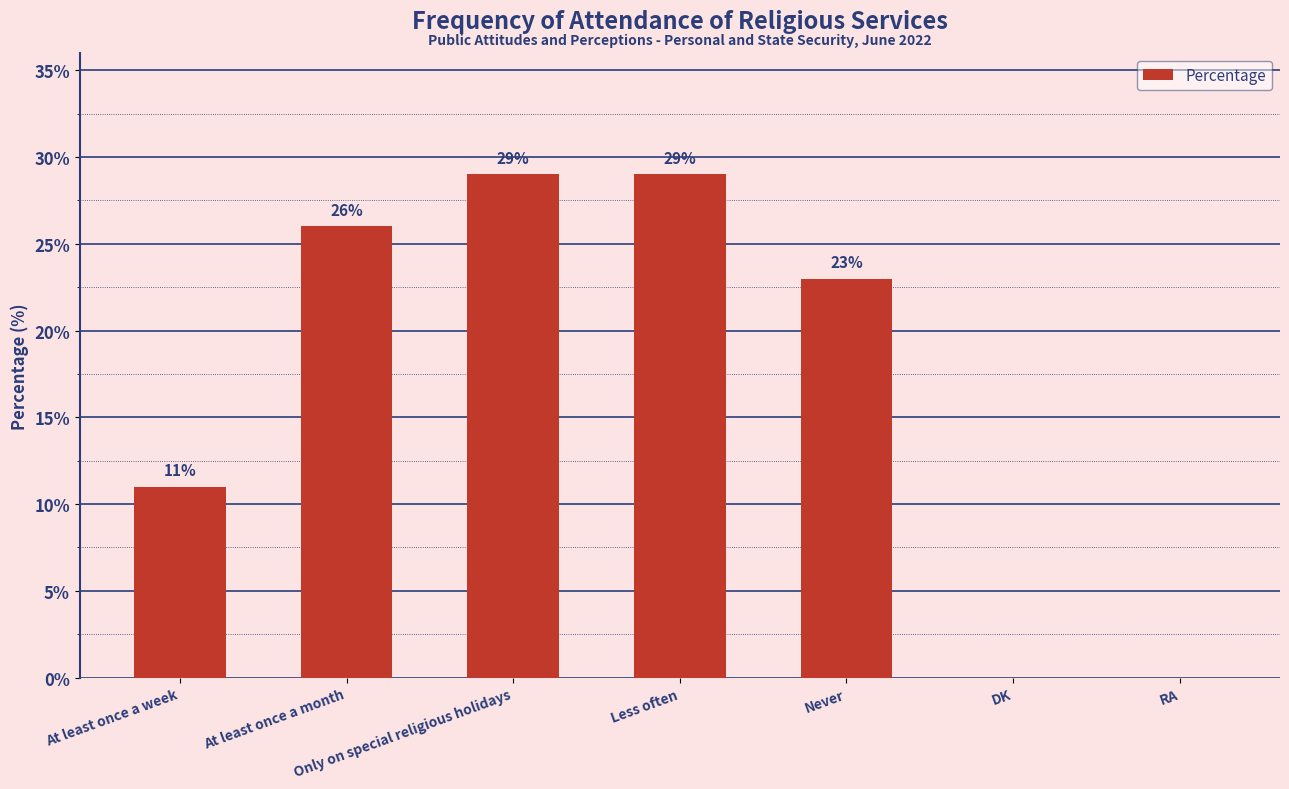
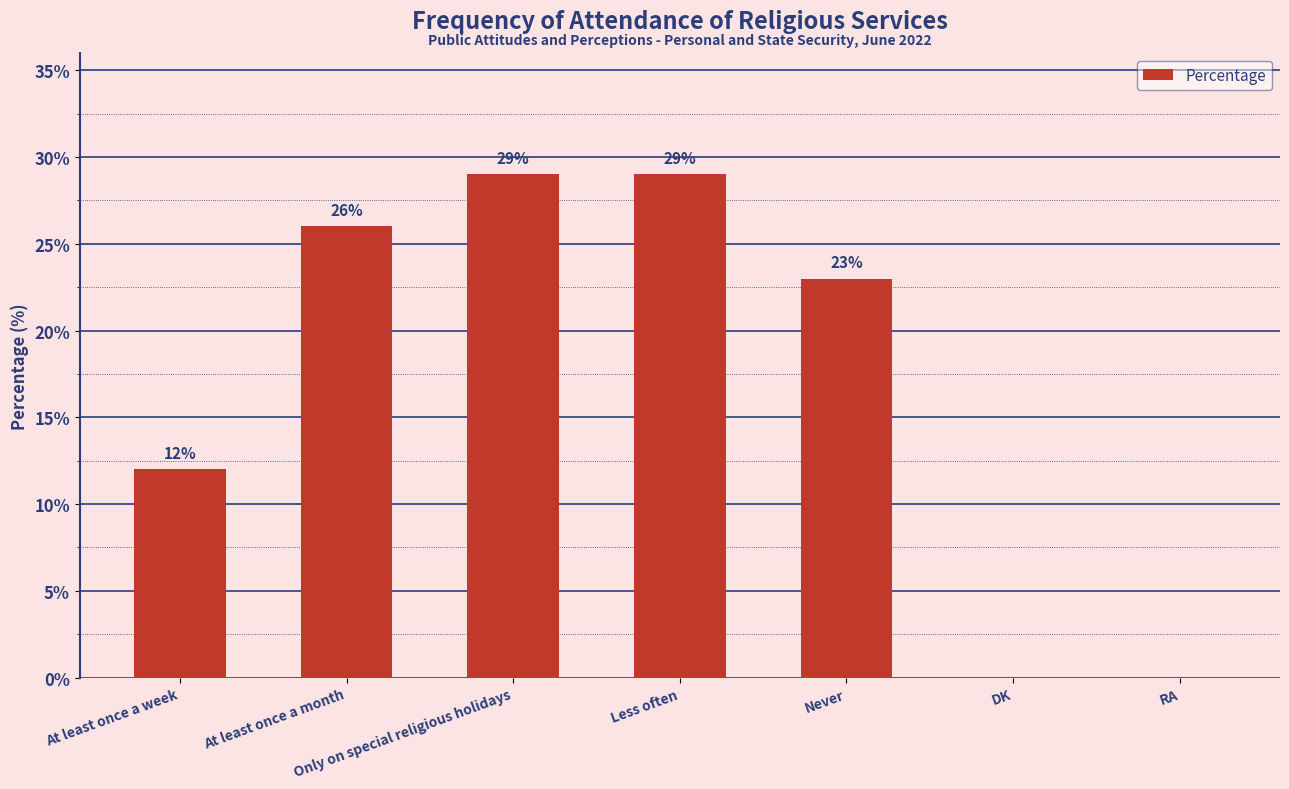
  {
-   "At least once a week": "11%",
+   "At least once a week": "12%",
    "At least once a month": "26%",
    "Only on special religious holidays": "29%",
    "Less often": "29%",
    "Never": "23%"
  }
